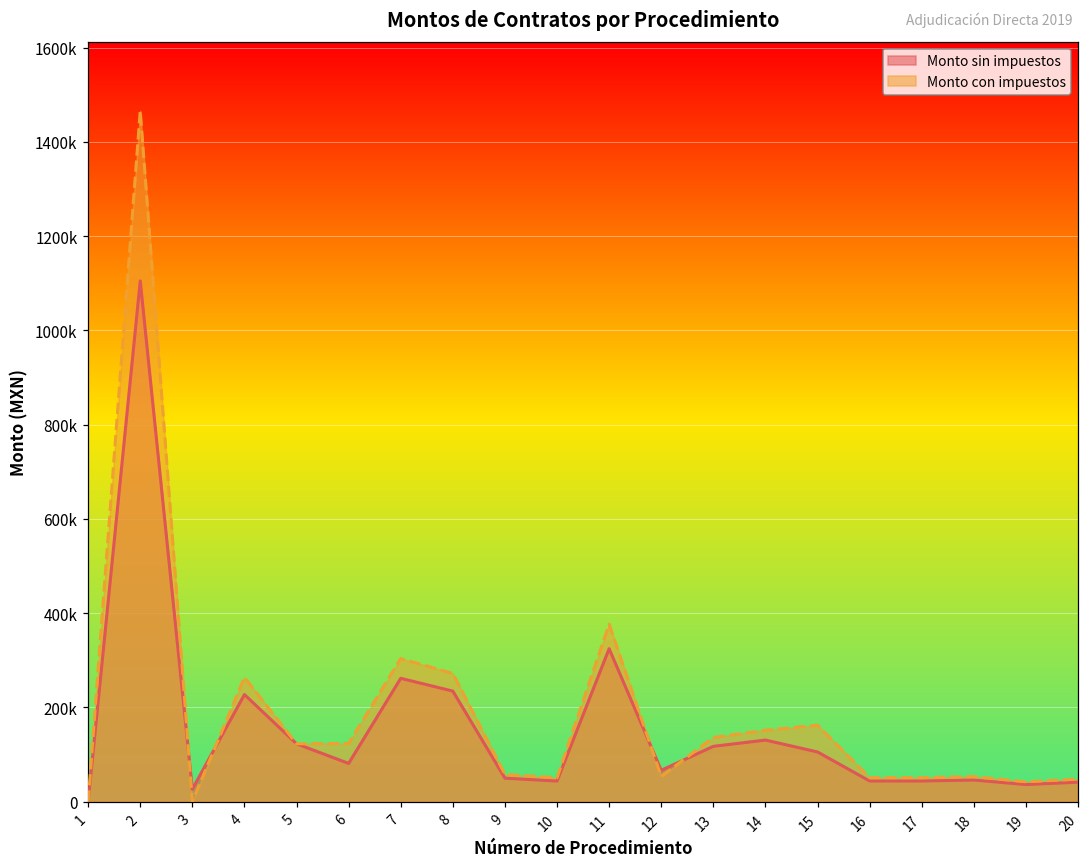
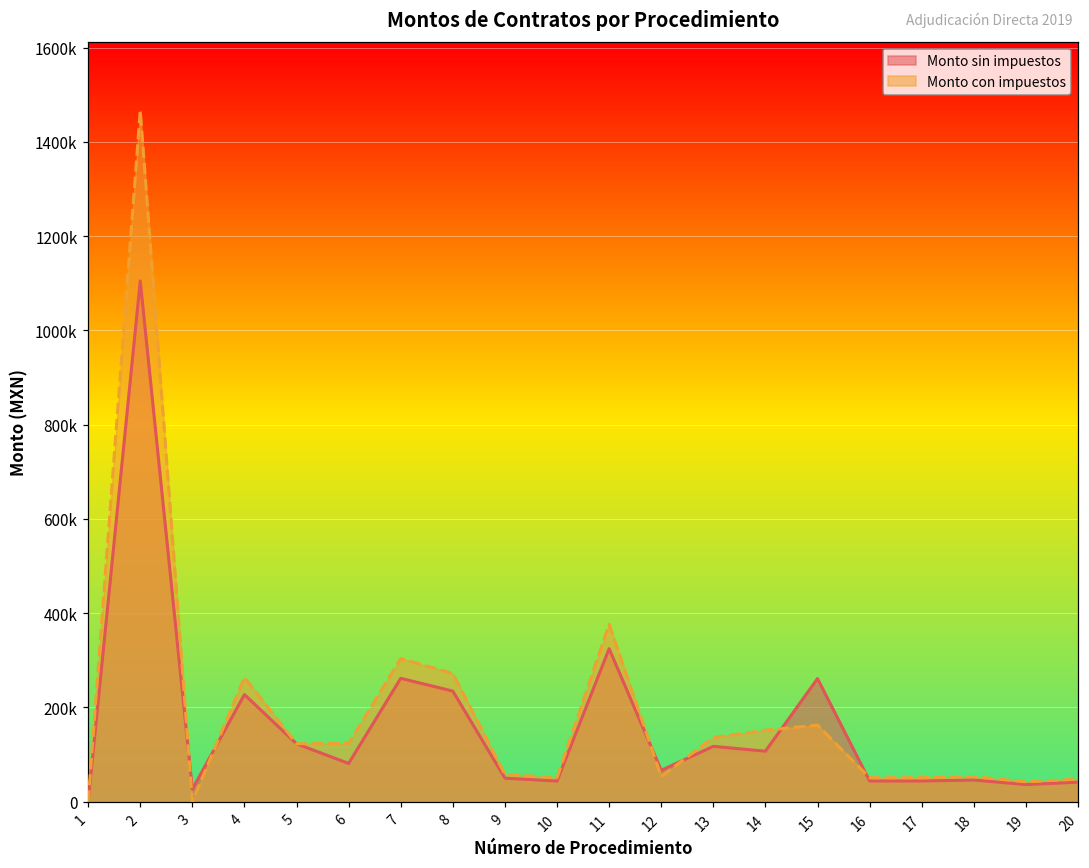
  {
    "Monto sin impuestos": {
      "2": 1100000,
      "3": 30000,
      "4": 230000,
      "6": 80000,
      "7": 260000,
      "8": 230000,
      "9": 50000,
      "10": 40000,
      "11": 320000,
      "12": 70000,
      "13": 120000,
-     "14": 130000,
-     "15": 110000,
+     "14": 110000,
+     "15": 260000,
      "16": 40000,
      "17": 40000,
      "18": 50000,
      "20": 40000
    },
    "Monto con impuestos": {
      "2": 1470000,
      "3": 0,
      "4": 260000,
      "6": 120000,
      "7": 300000,
      "8": 270000,
      "9": 60000,
      "10": 50000,
      "11": 380000,
      "12": 50000,
      "13": 140000,
      "14": 150000,
      "15": 160000,
      "16": 50000,
      "17": 50000,
      "18": 50000,
      "20": 50000
    }
  }
